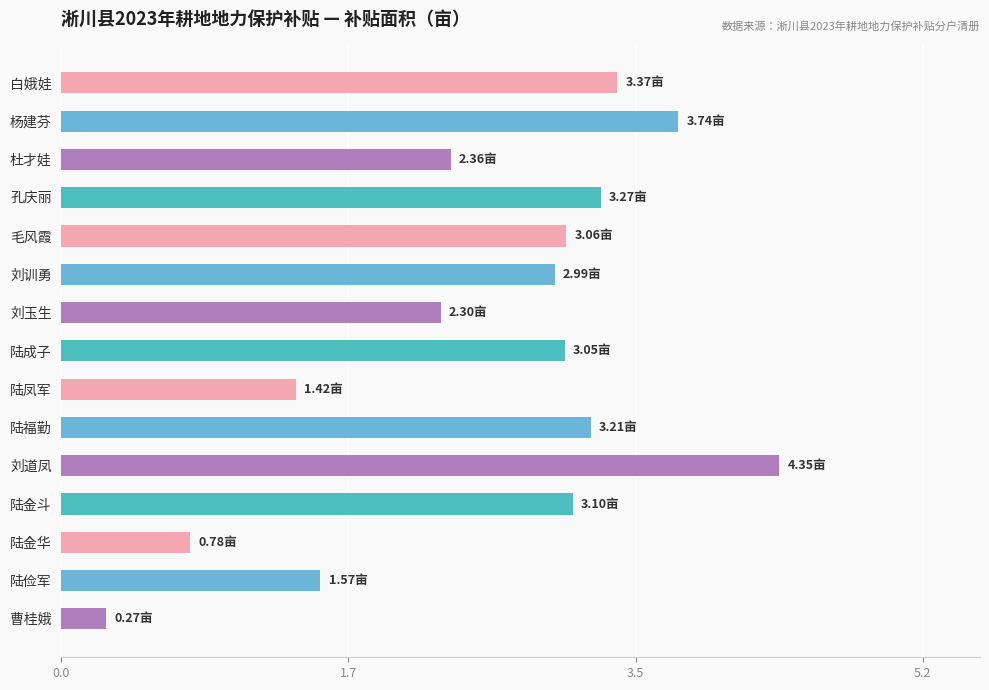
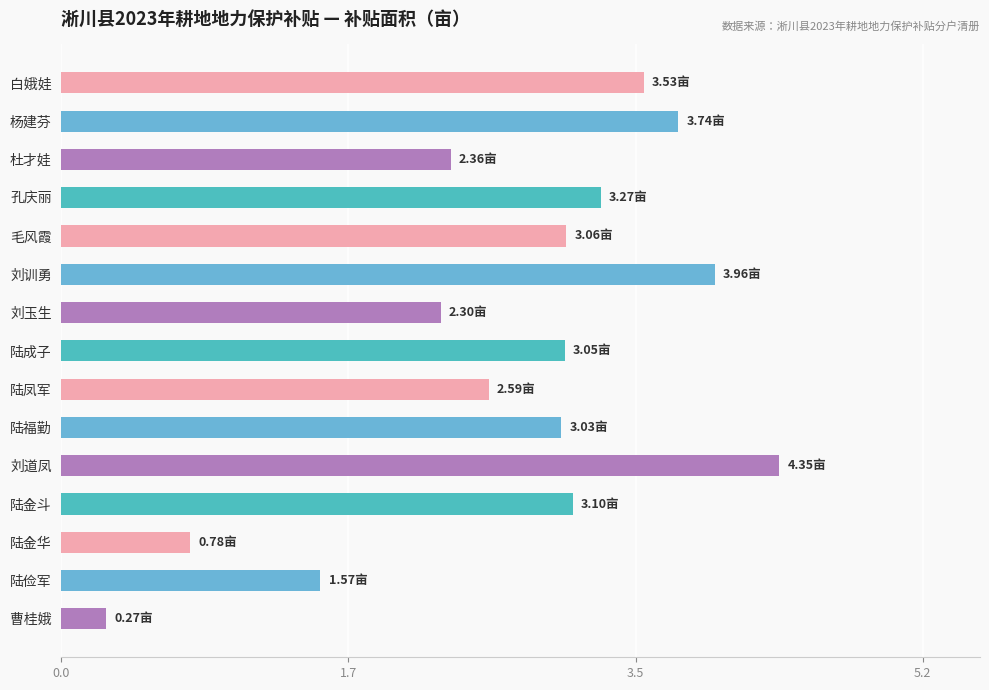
  {
-   "白娥娃": "3.37亩",
+   "白娥娃": "3.53亩",
    "杨建芬": "3.74亩",
    "杜才娃": "2.36亩",
    "孔庆丽": "3.27亩",
    "毛风霞": "3.06亩",
-   "刘训勇": "2.99亩",
+   "刘训勇": "3.96亩",
    "刘玉生": "2.30亩",
    "陆成子": "3.05亩",
-   "陆凤军": "1.42亩",
-   "陆福勤": "3.21亩",
+   "陆凤军": "2.59亩",
+   "陆福勤": "3.03亩",
    "刘道凤": "4.35亩",
    "陆金斗": "3.10亩",
    "陆金华": "0.78亩",
    "陆俭军": "1.57亩",
    "曹桂娥": "0.27亩"
  }
